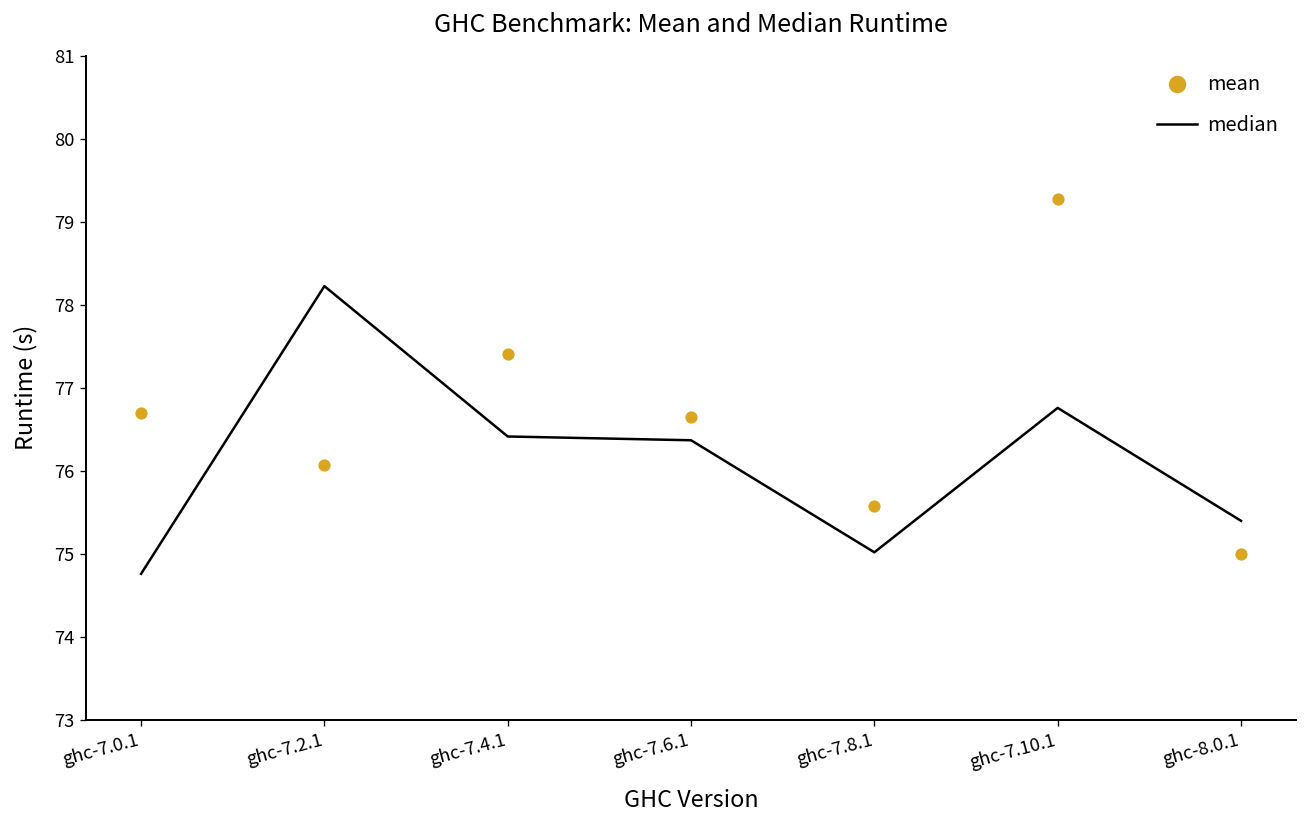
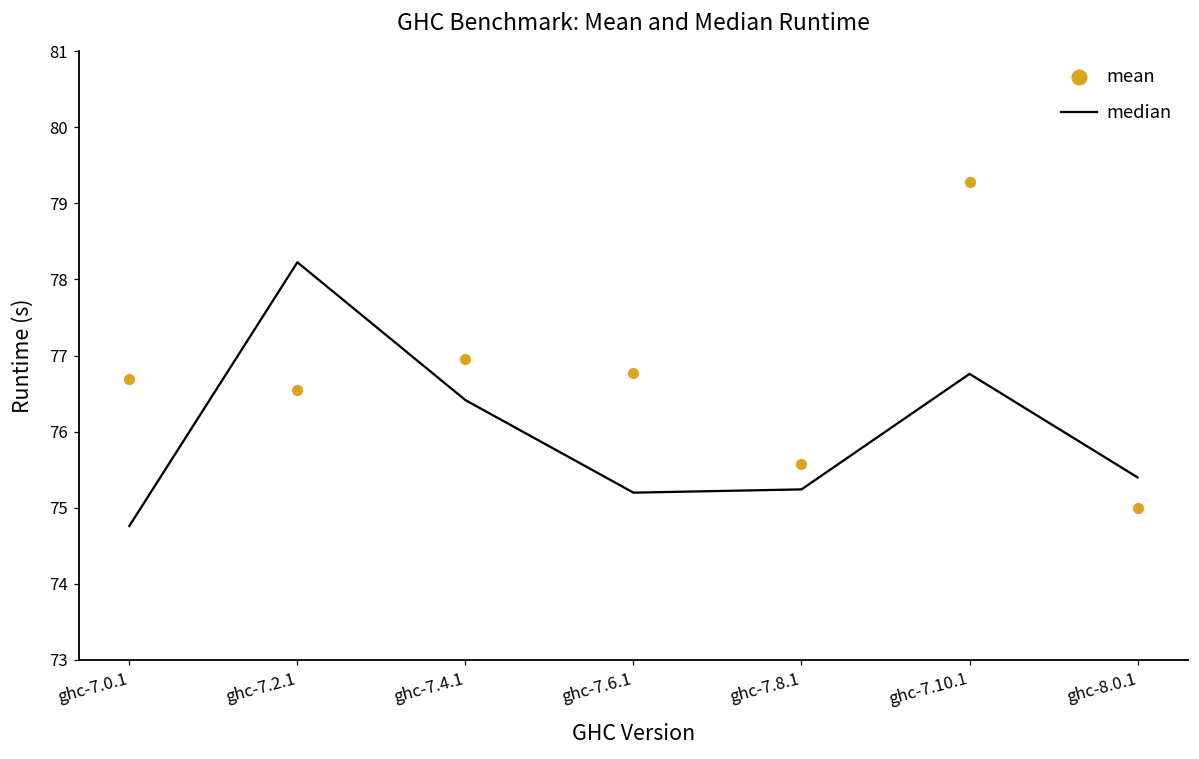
  {
    "median": {
      "ghc-7.0.1": 74.8,
      "ghc-7.2.1": 78.2,
      "ghc-7.4.1": 76.4,
-     "ghc-7.6.1": 76.4,
-     "ghc-7.8.1": 75.0,
+     "ghc-7.6.1": 75.2,
+     "ghc-7.8.1": 75.2,
      "ghc-7.10.1": 76.8,
      "ghc-8.0.1": 75.4
    },
    "mean": {
-     "ghc-7.2.1": 76.1,
-     "ghc-7.4.1": 77.4,
-     "ghc-7.6.1": 76.6
+     "ghc-7.2.1": 76.5,
+     "ghc-7.4.1": 77.0,
+     "ghc-7.6.1": 76.8
    }
  }
